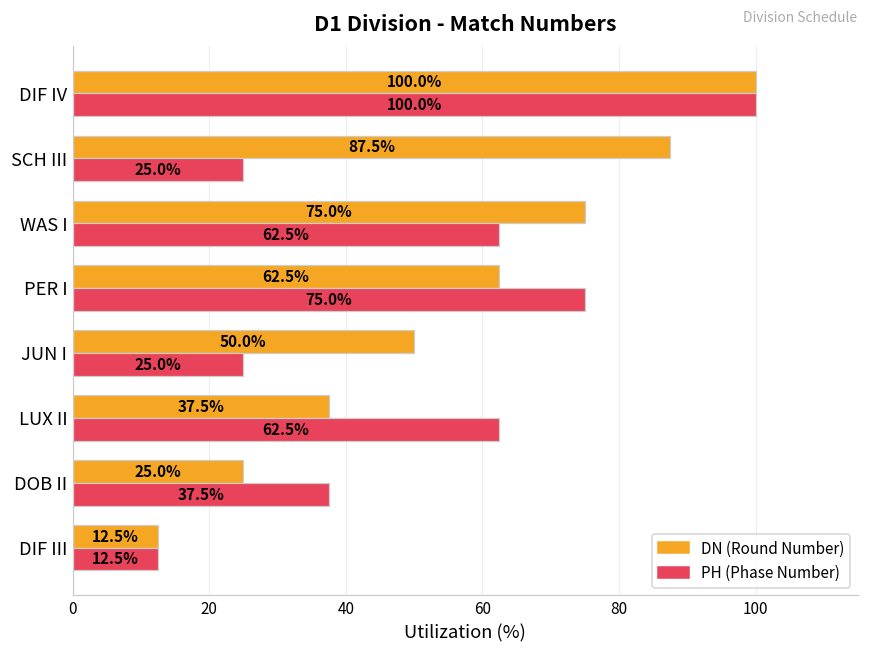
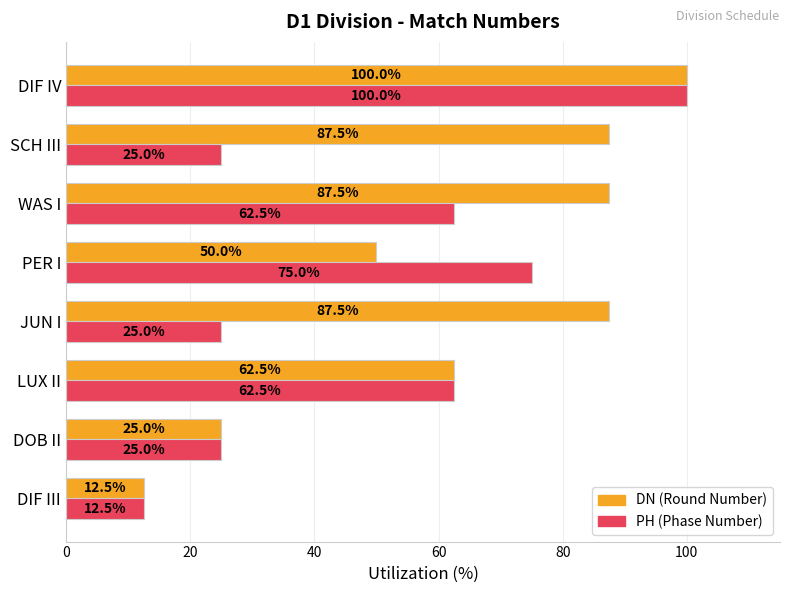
  {
    "DN (Round Number)": {
      "DIF IV": "100.0%",
      "SCH III": "87.5%",
-     "WAS I": "75.0%",
-     "PER I": "62.5%",
-     "JUN I": "50.0%",
-     "LUX II": "37.5%",
+     "WAS I": "87.5%",
+     "PER I": "50.0%",
+     "JUN I": "87.5%",
+     "LUX II": "62.5%",
      "DOB II": "25.0%",
      "DIF III": "12.5%"
    },
    "PH (Phase Number)": {
      "DIF IV": "100.0%",
      "SCH III": "25.0%",
      "WAS I": "62.5%",
      "PER I": "75.0%",
      "JUN I": "25.0%",
      "LUX II": "62.5%",
-     "DOB II": "37.5%",
+     "DOB II": "25.0%",
      "DIF III": "12.5%"
    }
  }
